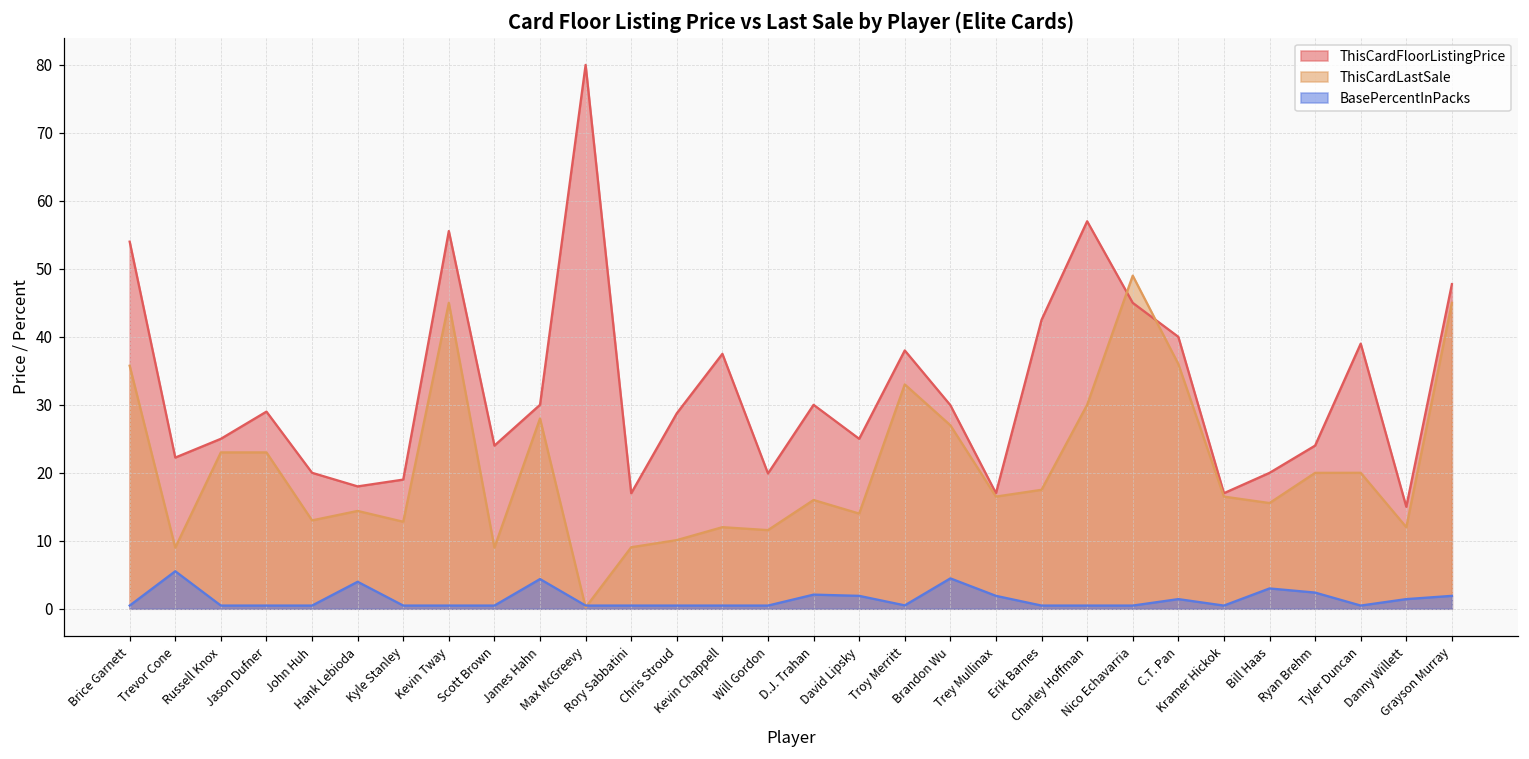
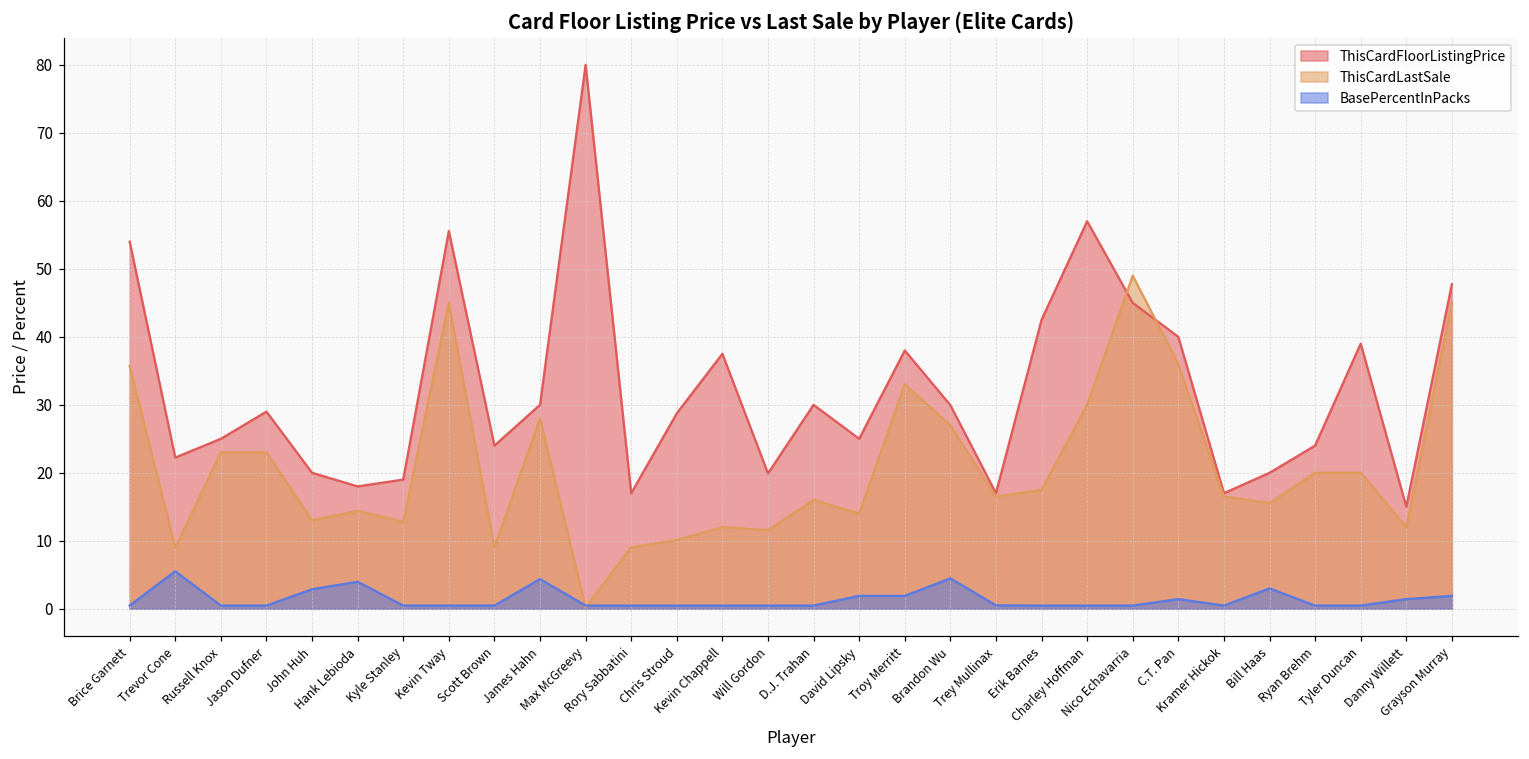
  {
    "BasePercentInPacks": {
      "Brice Garnett": 0,
      "Trevor Cone": 6,
      "Russell Knox": 0,
      "Jason Dufner": 0,
-     "John Huh": 0,
+     "John Huh": 3,
      "Hank Lebioda": 4,
      "Kyle Stanley": 0,
      "Kevin Tway": 0,
      "Scott Brown": 0,
      "James Hahn": 4,
      "Rory Sabbatini": 0,
      "Chris Stroud": 0,
      "Kevin Chappell": 0,
      "Will Gordon": 0,
-     "D.J. Trahan": 2,
+     "D.J. Trahan": 0,
      "David Lipsky": 2,
-     "Troy Merritt": 1,
+     "Troy Merritt": 2,
      "Brandon Wu": 4,
-     "Trey Mullinax": 2,
+     "Trey Mullinax": 1,
      "Erik Barnes": 0,
      "Charley Hoffman": 0,
      "Nico Echavarria": 0,
      "C.T. Pan": 1,
      "Kramer Hickok": 0,
      "Bill Haas": 3,
-     "Ryan Brehm": 2,
+     "Ryan Brehm": 0,
      "Tyler Duncan": 0,
      "Danny Willett": 1,
      "Grayson Murray": 2
    }
  }
